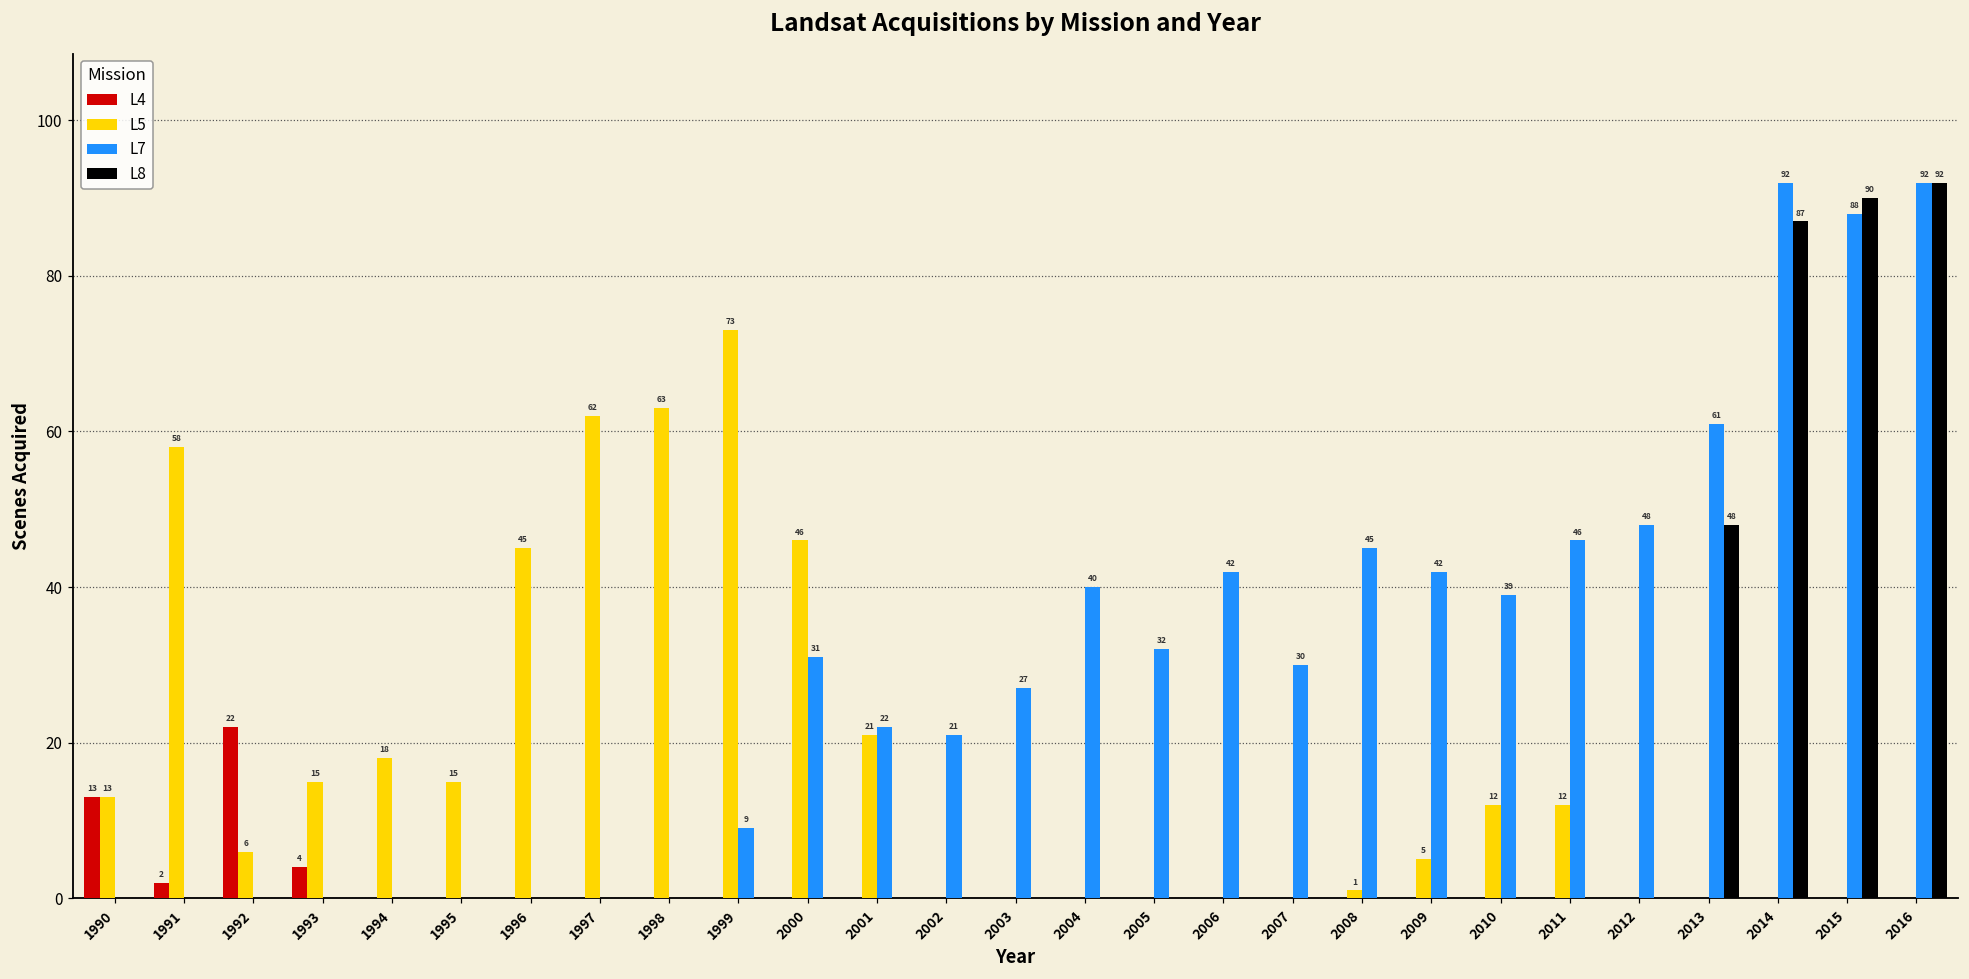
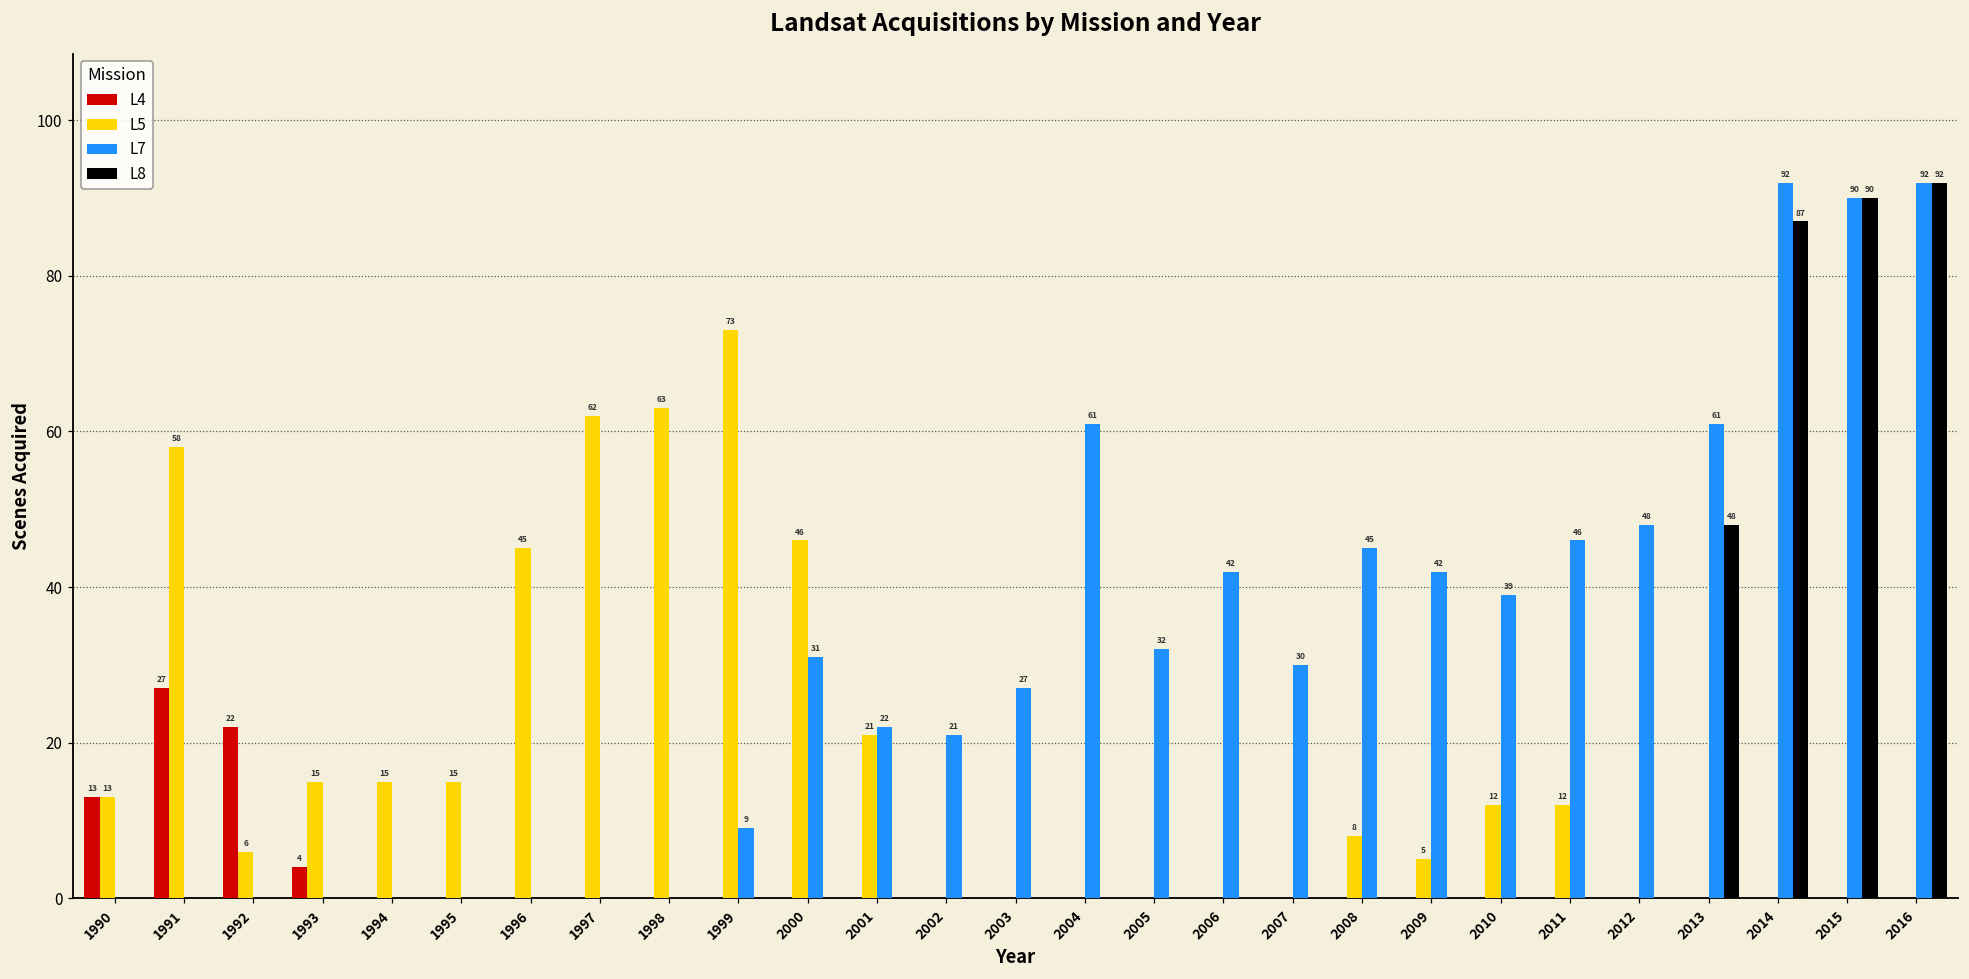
  {
    "L4": {
      "1990": 13,
-     "1991": 2,
+     "1991": 27,
      "1992": 22,
      "1993": 4
    },
    "L5": {
      "1990": 13,
      "1991": 58,
      "1992": 6,
      "1993": 15,
-     "1994": 18,
+     "1994": 15,
      "1995": 15,
      "1996": 45,
      "1997": 62,
      "1998": 63,
      "1999": 73,
      "2000": 46,
      "2001": 21,
-     "2008": 1,
+     "2008": 8,
      "2009": 5,
      "2010": 12,
      "2011": 12
    },
    "L7": {
      "1999": 9,
      "2000": 31,
      "2001": 22,
      "2002": 21,
      "2003": 27,
-     "2004": 40,
+     "2004": 61,
      "2005": 32,
      "2006": 42,
      "2007": 30,
      "2008": 45,
      "2009": 42,
      "2010": 39,
      "2011": 46,
      "2012": 48,
      "2013": 61,
      "2014": 92,
-     "2015": 88,
+     "2015": 90,
      "2016": 92
    },
    "L8": {
      "2013": 48,
      "2014": 87,
      "2015": 90,
      "2016": 92
    }
  }
